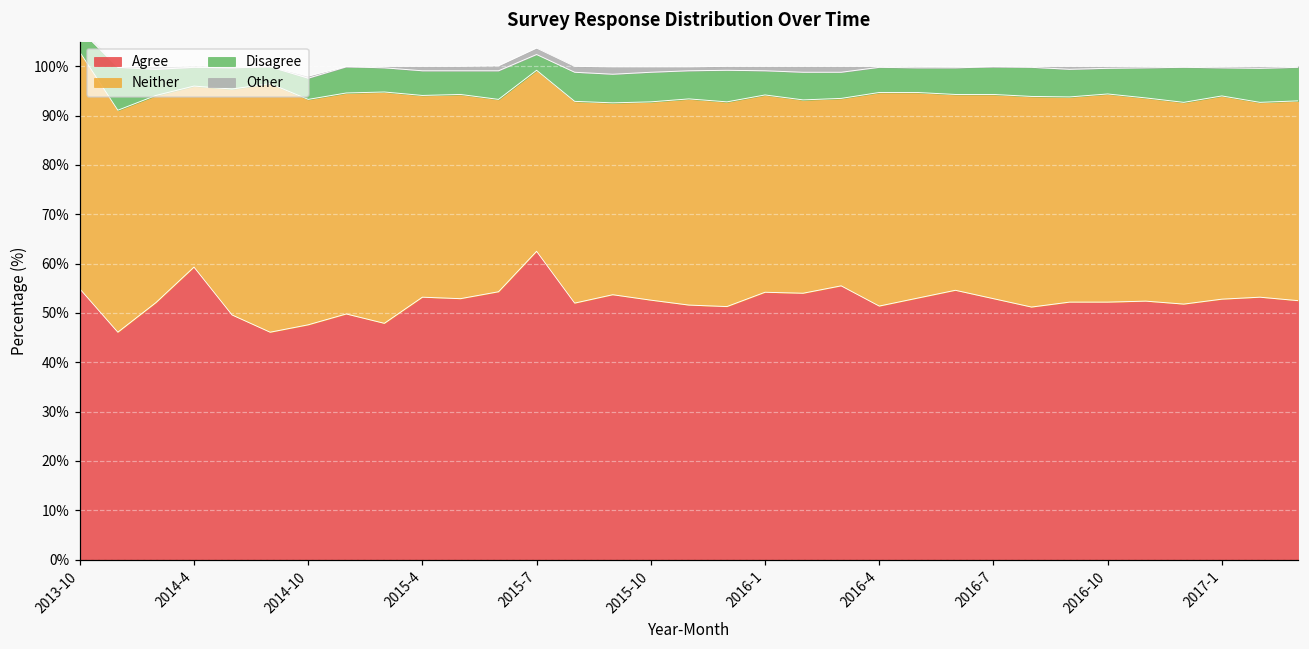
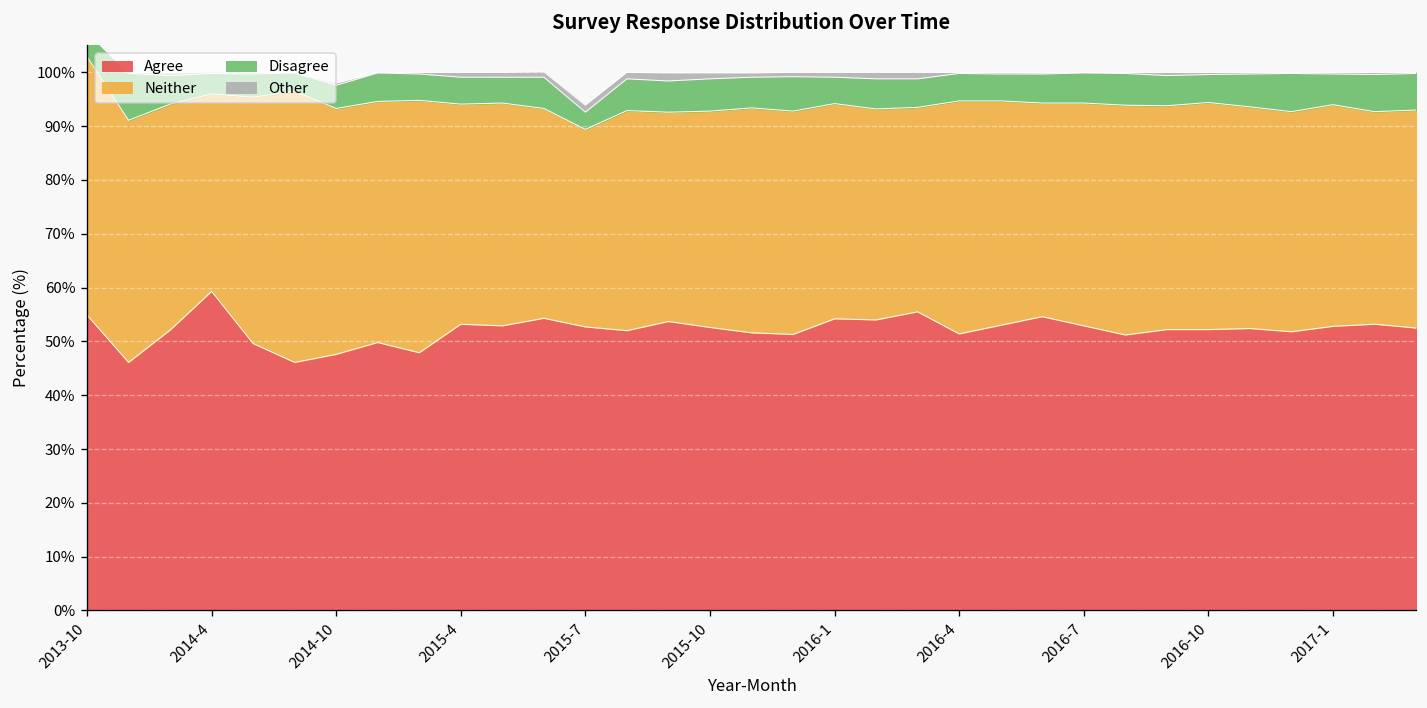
  {
    "Agree": {
      "2013-10": "55%",
      "2014-4": "59%",
      "2014-10": "48%",
      "2015-4": "53%",
-     "2015-7": "63%",
+     "2015-7": "53%",
      "2015-10": "53%",
      "2016-1": "54%",
      "2016-4": "51%",
      "2016-7": "53%",
      "2016-10": "52%",
      "2017-1": "53%"
    },
    "Neither": {
      "2013-10": "48%",
      "2014-10": "46%",
      "2015-4": "41%",
      "2015-7": "37%",
      "2015-10": "40%",
      "2016-1": "40%",
      "2016-4": "43%",
      "2016-7": "41%",
      "2016-10": "42%",
      "2017-1": "41%"
    },
    "Disagree": {
      "2015-4": "5%",
      "2015-7": "3%",
      "2015-10": "6%",
      "2016-1": "5%"
    },
    "Other": {
      "2015-4": "1%",
      "2015-7": "1%",
      "2015-10": "1%",
      "2016-1": "1%"
    }
  }
